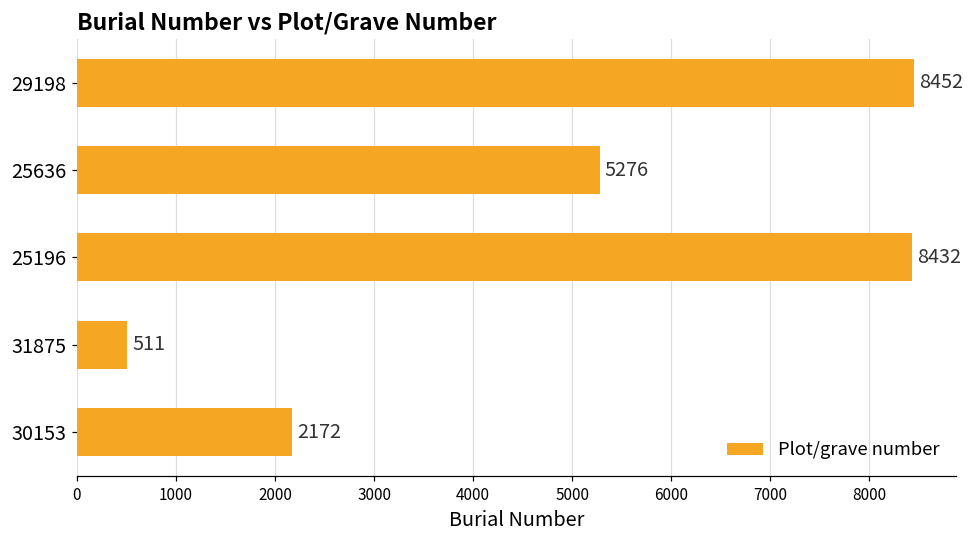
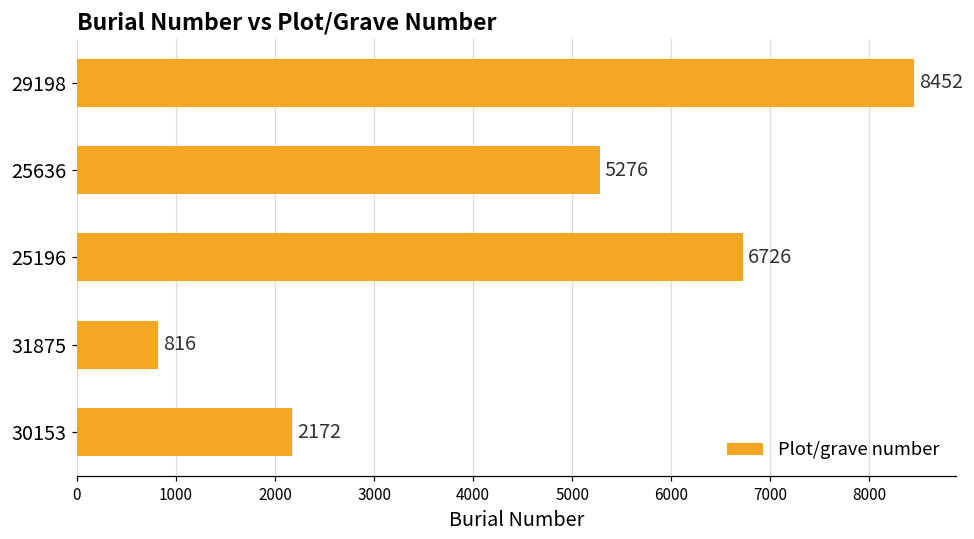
  {
    "29198": 8452,
    "25636": 5276,
-   "25196": 8432,
-   "31875": 511,
+   "25196": 6726,
+   "31875": 816,
    "30153": 2172
  }
